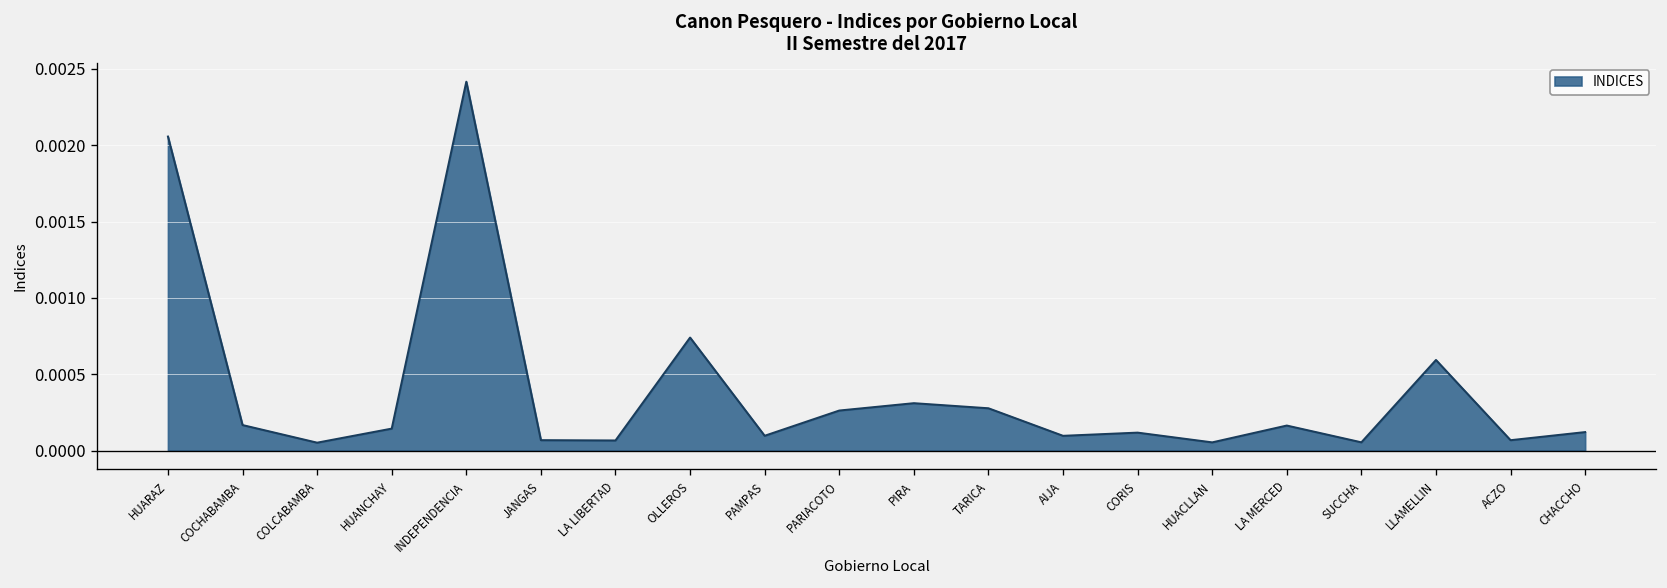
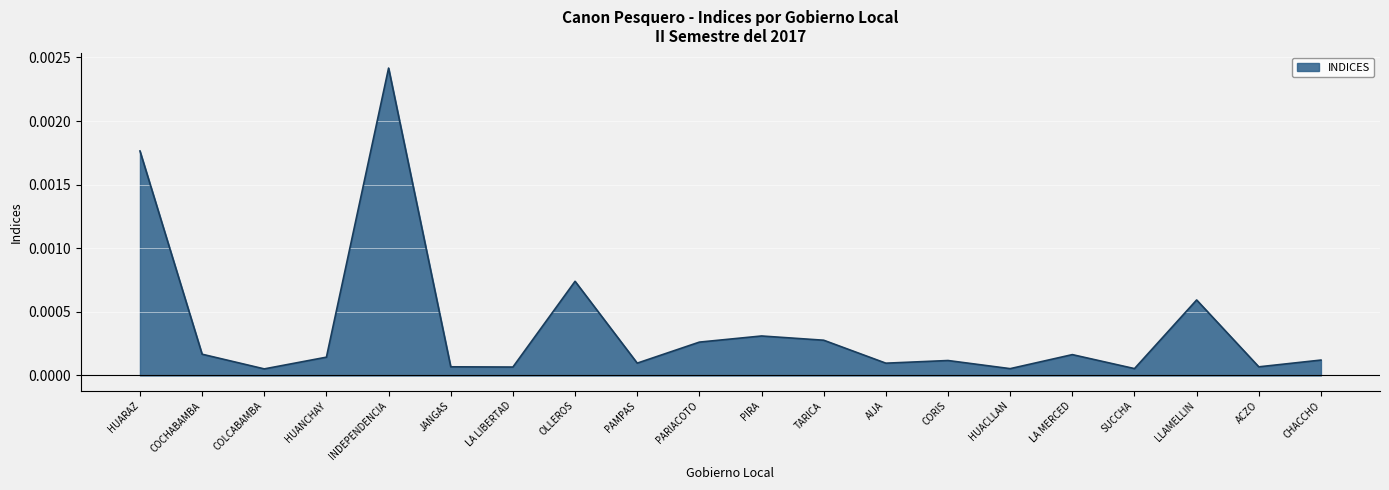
  {
-   "HUARAZ": 0.00206,
+   "HUARAZ": 0.00176,
    "COCHABAMBA": 0.00017,
    "COLCABAMBA": 0.00005,
    "HUANCHAY": 0.00014,
    "INDEPENDENCIA": 0.00242,
    "JANGAS": 0.00007,
    "LA LIBERTAD": 0.00007,
    "OLLEROS": 0.00074,
    "PAMPAS": 0.00010,
    "PARIACOTO": 0.00026,
    "PIRA": 0.00031,
    "TARICA": 0.00028,
    "AIJA": 0.00010,
    "CORIS": 0.00012,
    "HUACLLAN": 0.00005,
    "LA MERCED": 0.00016,
    "SUCCHA": 0.00005,
    "LLAMELLIN": 0.00059,
    "ACZO": 0.00007,
    "CHACCHO": 0.00012
  }
